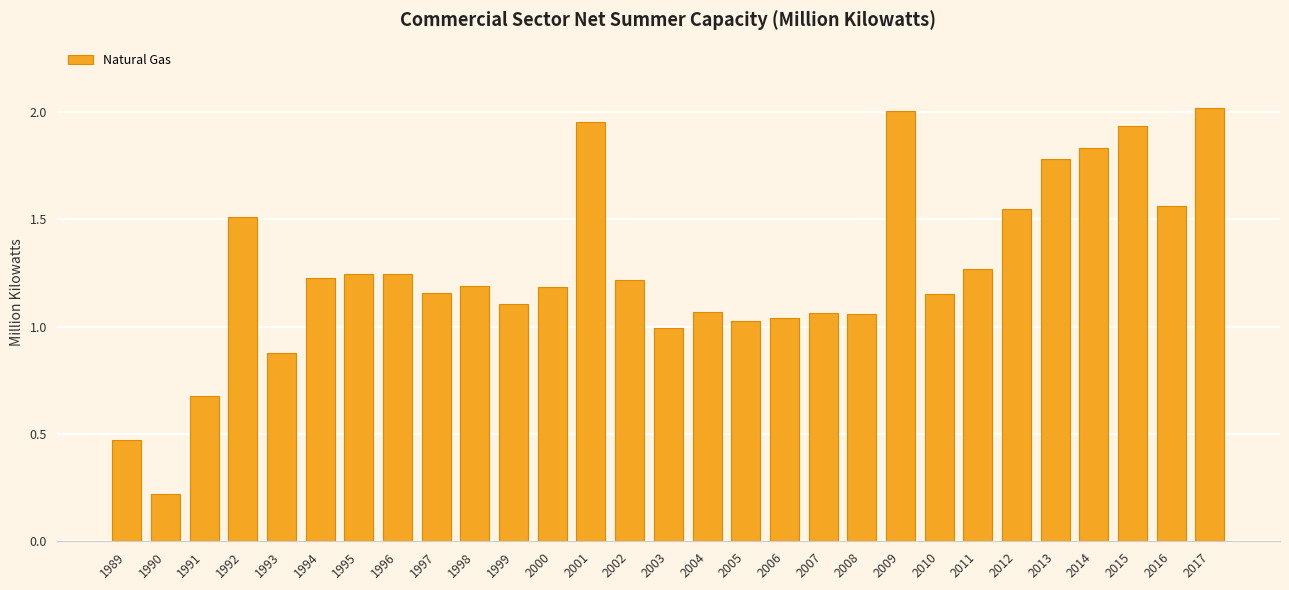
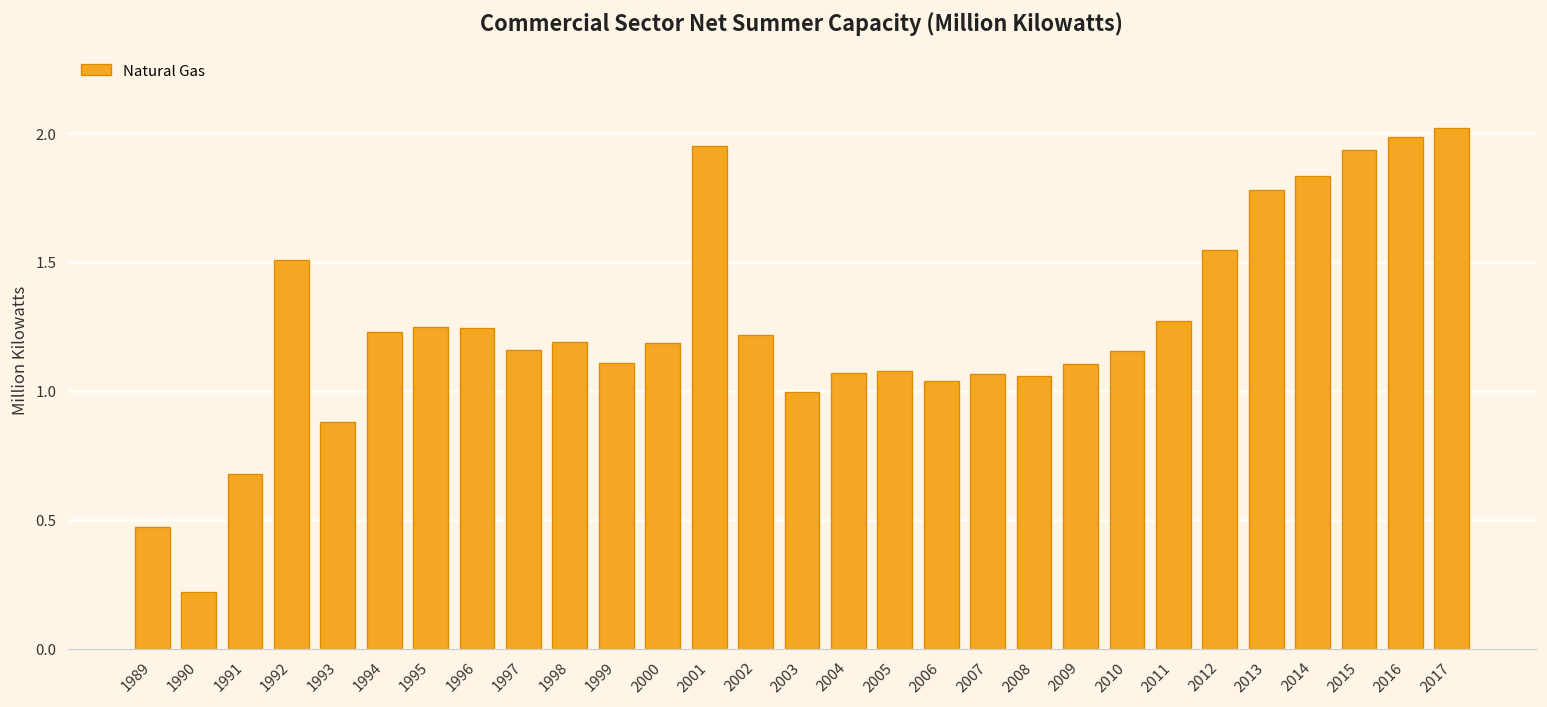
  {
    "1989": 0.47,
    "1990": 0.22,
    "1991": 0.68,
    "1992": 1.51,
    "1993": 0.88,
    "1994": 1.23,
    "1995": 1.25,
    "1996": 1.24,
    "1997": 1.16,
    "1998": 1.19,
    "1999": 1.11,
    "2000": 1.19,
    "2001": 1.95,
    "2002": 1.22,
    "2003": 0.99,
    "2004": 1.07,
-   "2005": 1.02,
+   "2005": 1.08,
    "2006": 1.04,
    "2007": 1.06,
    "2008": 1.06,
-   "2009": 2.00,
+   "2009": 1.11,
    "2010": 1.15,
    "2011": 1.27,
    "2012": 1.55,
    "2013": 1.78,
    "2014": 1.83,
    "2015": 1.93,
-   "2016": 1.56,
+   "2016": 1.98,
    "2017": 2.02
  }
